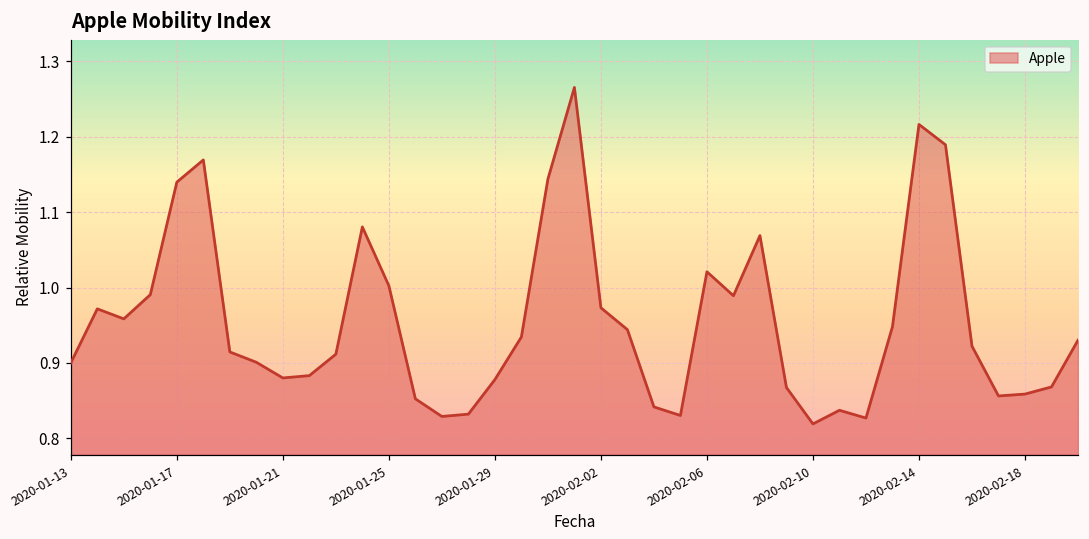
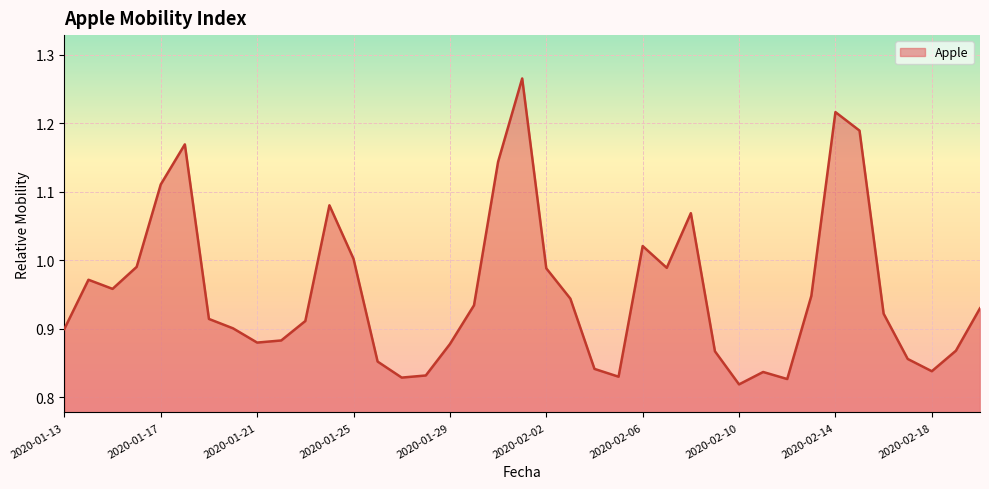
  {
    "2020-01-13": 0.90,
-   "2020-01-17": 1.14,
+   "2020-01-17": 1.11,
    "2020-01-21": 0.88,
    "2020-01-25": 1.00,
    "2020-01-29": 0.88,
-   "2020-02-02": 0.97,
+   "2020-02-02": 0.99,
    "2020-02-06": 1.02,
    "2020-02-10": 0.82,
    "2020-02-14": 1.22,
-   "2020-02-18": 0.86
+   "2020-02-18": 0.84
  }
